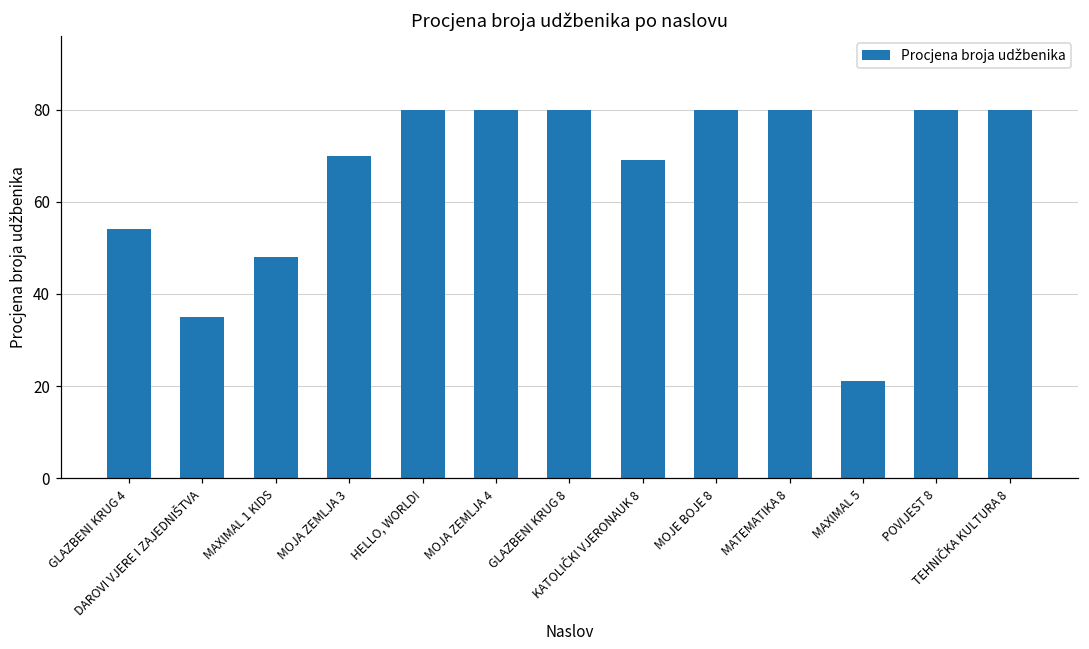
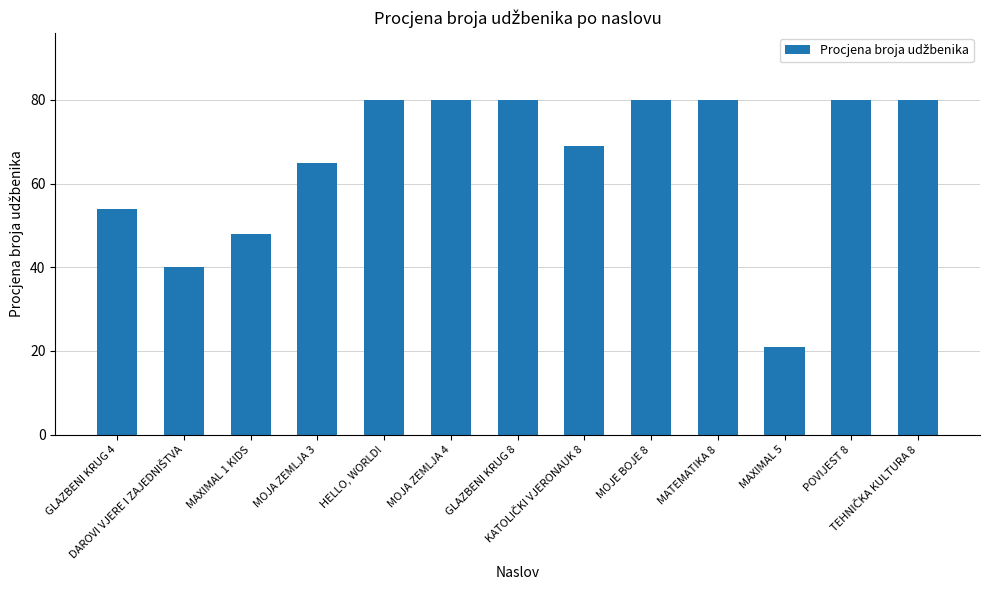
  {
    "GLAZBENI KRUG 4": 54,
-   "DAROVI VJERE I ZAJEDNIŠTVA": 35,
+   "DAROVI VJERE I ZAJEDNIŠTVA": 40,
    "MAXIMAL 1 KIDS": 48,
-   "MOJA ZEMLJA 3": 70,
+   "MOJA ZEMLJA 3": 65,
    "HELLO, WORLD!": 80,
    "MOJA ZEMLJA 4": 80,
    "GLAZBENI KRUG 8": 80,
    "KATOLIČKI VJERONAUK 8": 69,
    "MOJE BOJE 8": 80,
    "MATEMATIKA 8": 80,
    "MAXIMAL 5": 21,
    "POVIJEST 8": 80,
    "TEHNIČKA KULTURA 8": 80
  }
